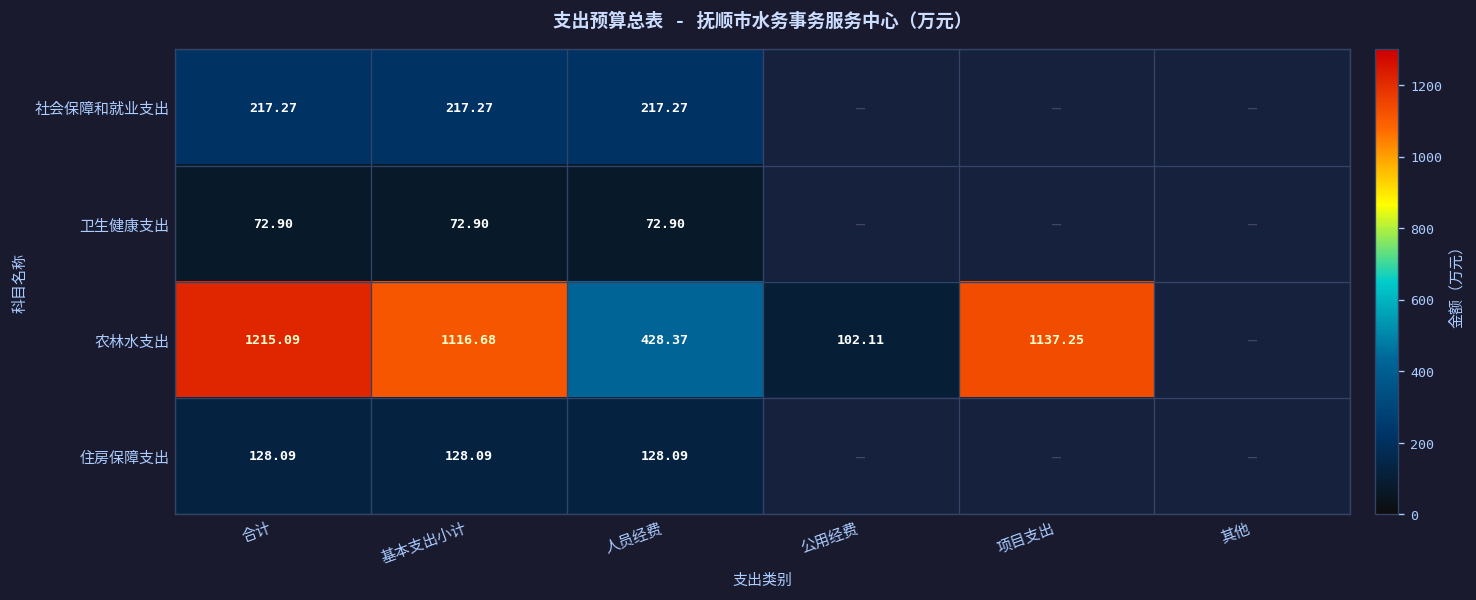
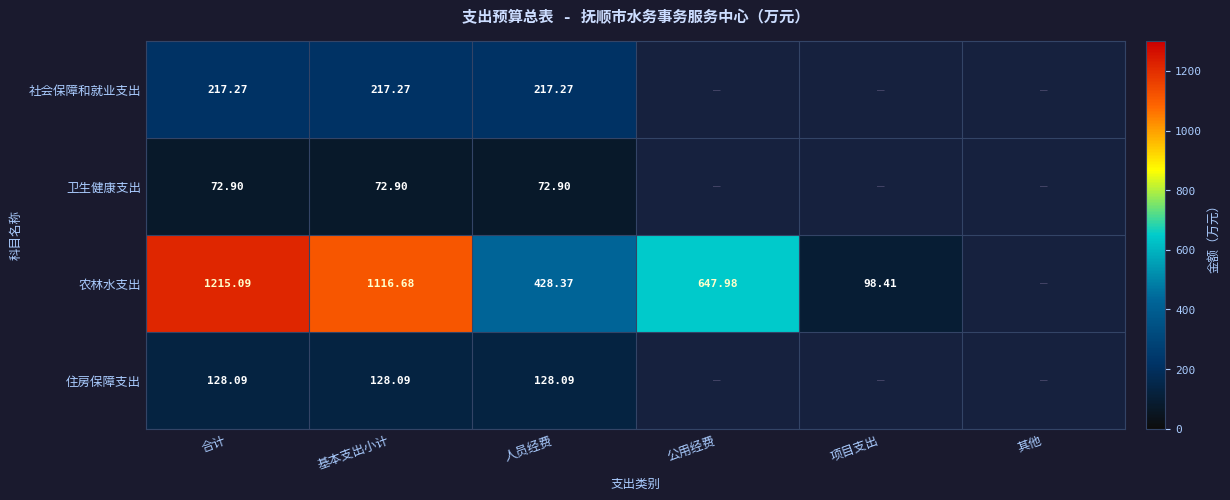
  {
    "社会保障和就业支出": {
      "合计": 217.27,
      "基本支出小计": 217.27,
      "人员经费": 217.27
    },
    "卫生健康支出": {
      "合计": 72.90,
      "基本支出小计": 72.90,
      "人员经费": 72.90
    },
    "农林水支出": {
      "合计": 1215.09,
      "基本支出小计": 1116.68,
      "人员经费": 428.37,
-     "公用经费": 102.11,
-     "项目支出": 1137.25
+     "公用经费": 647.98,
+     "项目支出": 98.41
    },
    "住房保障支出": {
      "合计": 128.09,
      "基本支出小计": 128.09,
      "人员经费": 128.09
    }
  }
